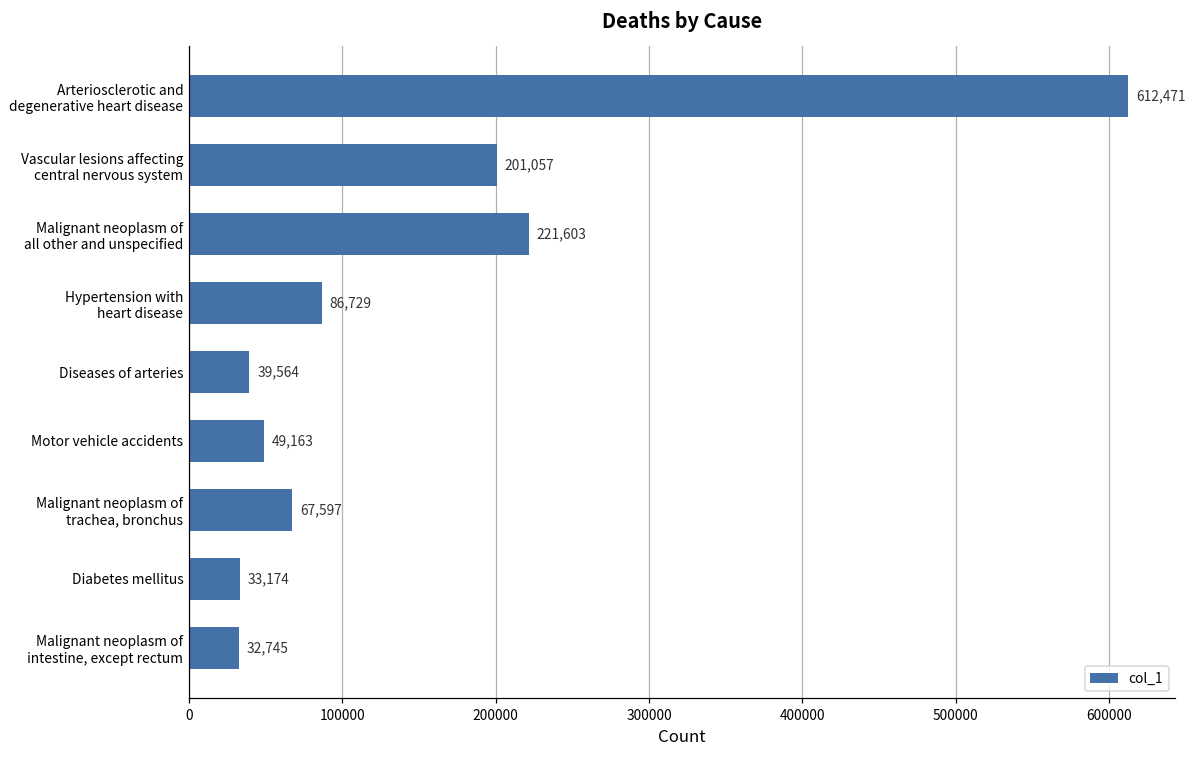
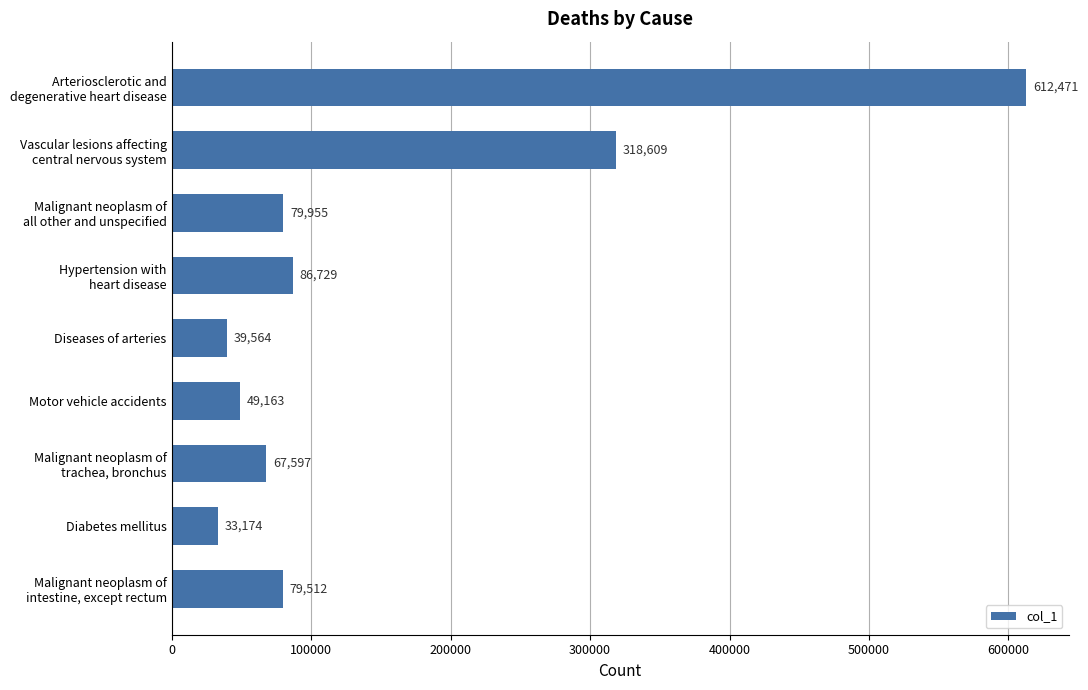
  {
    "Arteriosclerotic and degenerative heart disease": "612,471",
-   "Vascular lesions affecting central nervous system": "201,057",
-   "Malignant neoplasm of all other and unspecified": "221,603",
+   "Vascular lesions affecting central nervous system": "318,609",
+   "Malignant neoplasm of all other and unspecified": "79,955",
    "Hypertension with heart disease": "86,729",
    "Diseases of arteries": "39,564",
    "Motor vehicle accidents": "49,163",
    "Malignant neoplasm of trachea, bronchus": "67,597",
    "Diabetes mellitus": "33,174",
-   "Malignant neoplasm of intestine, except rectum": "32,745"
+   "Malignant neoplasm of intestine, except rectum": "79,512"
  }
